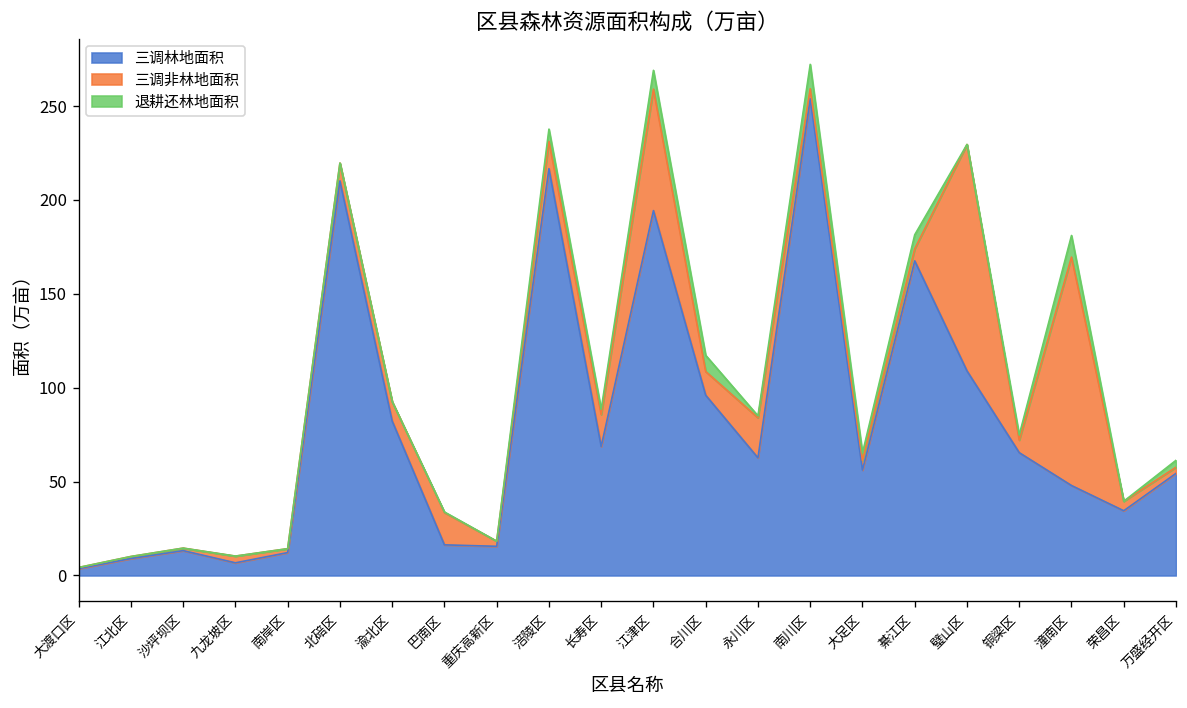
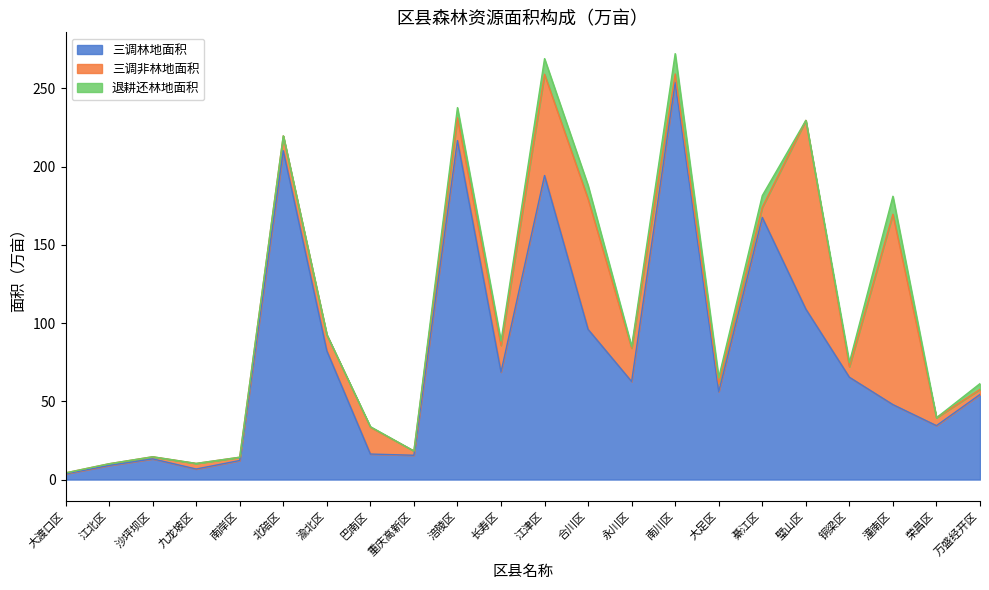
  {
    "三调林地面积": {
      "九龙坡区": 7,
      "南岸区": 12,
      "北碚区": 210,
      "渝北区": 82,
      "巴南区": 16,
      "重庆高新区": 16,
      "涪陵区": 217,
      "长寿区": 69,
      "江津区": 194,
      "合川区": 96,
      "永川区": 63,
      "南川区": 254,
      "大足区": 56,
      "綦江区": 168,
      "璧山区": 109,
      "铜梁区": 65,
      "潼南区": 48,
      "荣昌区": 34,
      "万盛经开区": 54
    },
    "三调非林地面积": {
      "涪陵区": 15,
      "长寿区": 17,
      "江津区": 65,
-     "合川区": 13,
+     "合川区": 83,
      "南川区": 5,
      "大足区": 5,
      "綦江区": 6,
      "铜梁区": 7,
      "潼南区": 122,
      "万盛经开区": 3
    },
    "退耕还林地面积": {
      "涪陵区": 7,
      "长寿区": 3,
      "江津区": 10,
      "合川区": 9,
      "南川区": 13,
      "大足区": 4,
      "綦江区": 8,
      "铜梁区": 3,
      "潼南区": 12,
      "万盛经开区": 4
    }
  }
